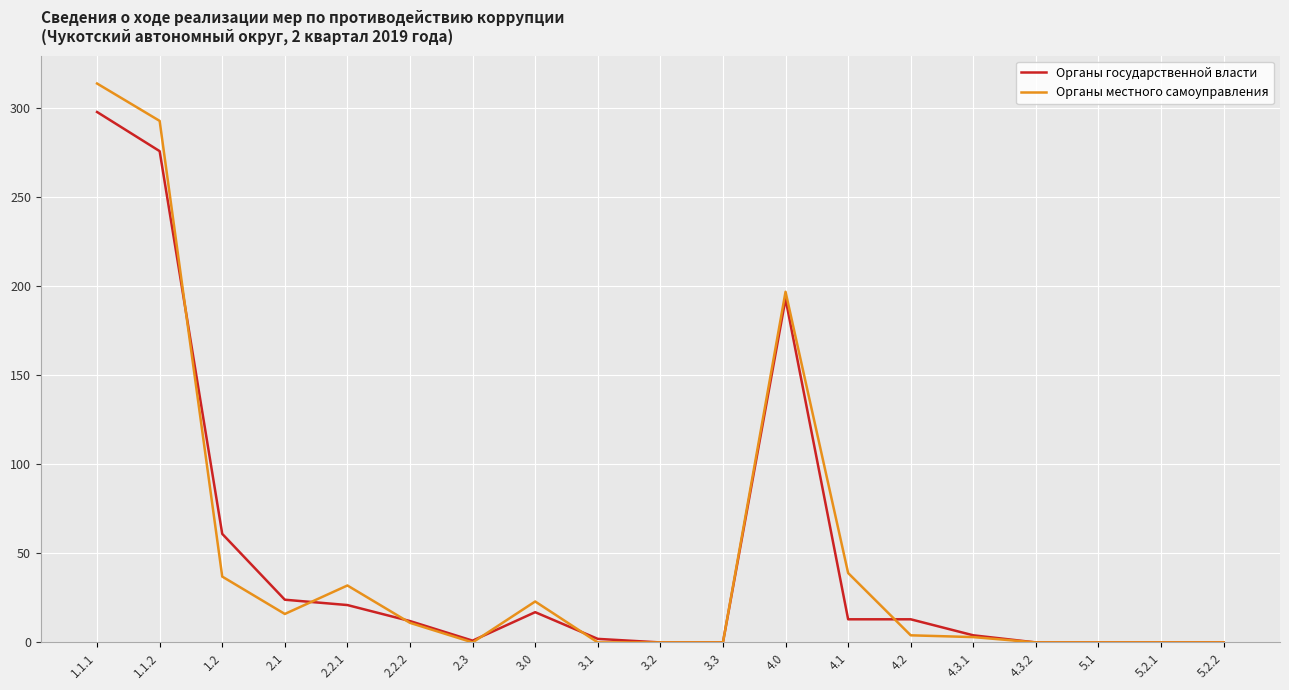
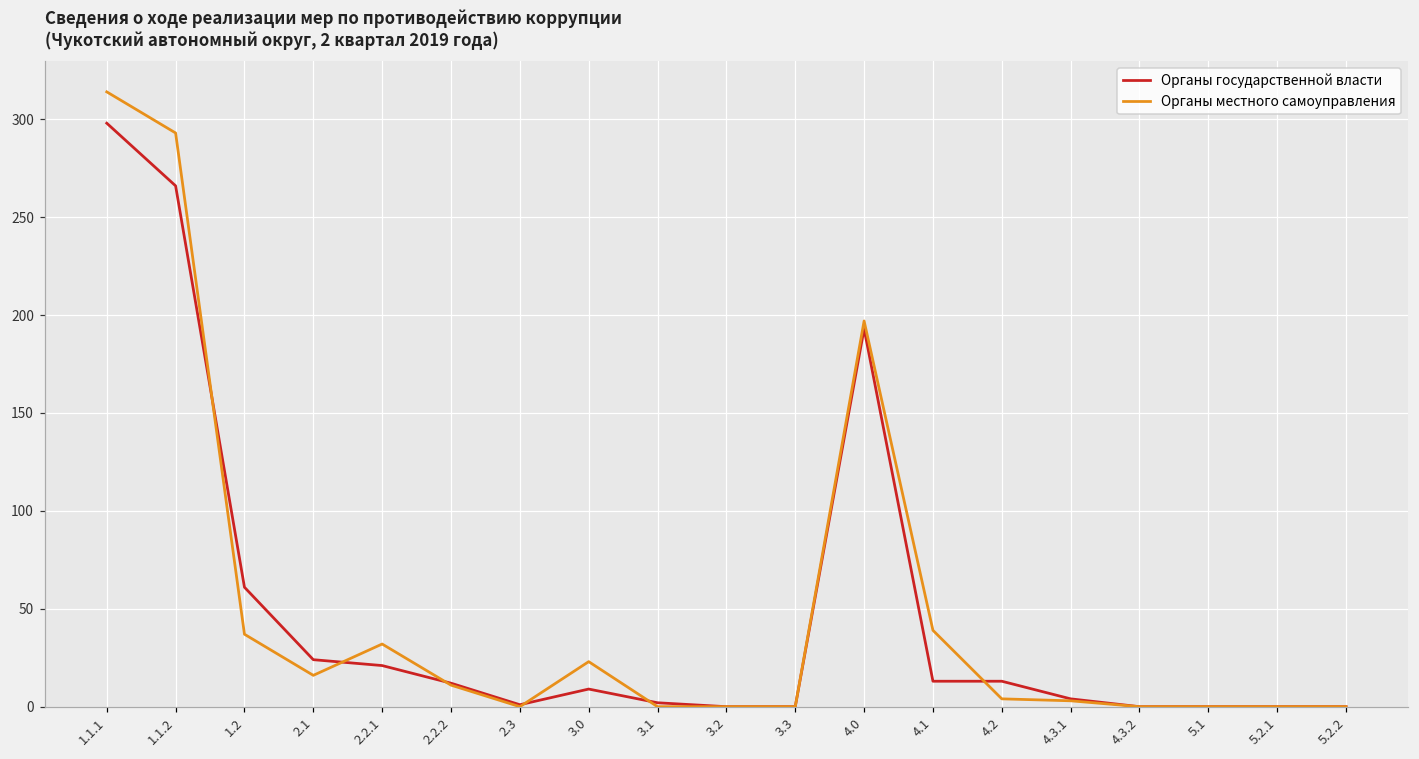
  {
    "Органы государственной власти": {
      "1.1.1": 298,
-     "1.1.2": 276,
+     "1.1.2": 266,
      "1.2": 61,
      "2.1": 24,
      "2.2.1": 21,
-     "3.0": 17,
+     "3.0": 9,
      "3.1": 2,
      "4.0": 193,
      "4.1": 13,
      "4.2": 13
    },
    "Органы местного самоуправления": {
      "1.1.1": 314,
      "1.1.2": 293,
      "1.2": 37,
      "2.1": 16,
      "2.2.1": 32,
      "3.0": 23,
      "3.1": 0,
      "4.0": 197,
      "4.1": 39,
      "4.2": 4
    }
  }
